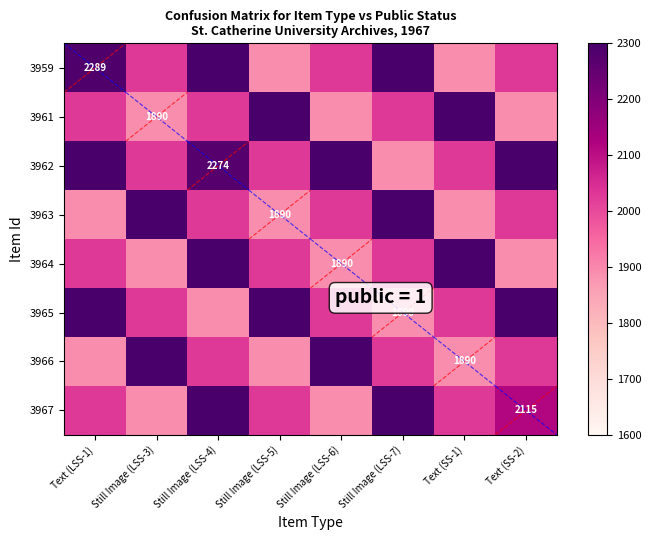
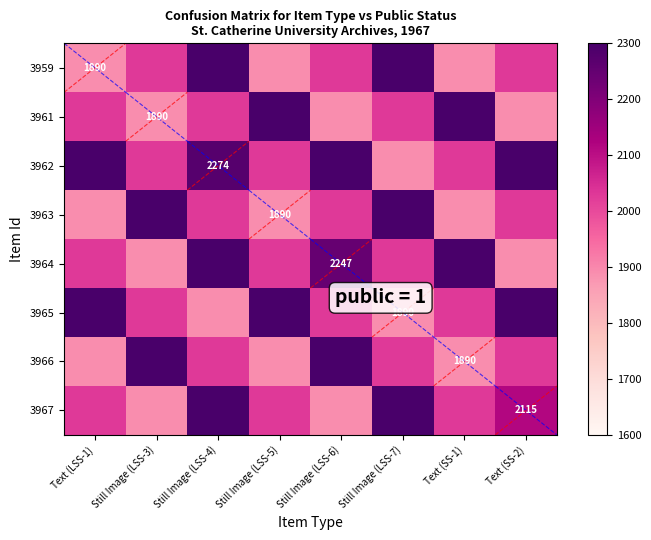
  {
    "3959": {
-     "Text (LSS-1)": 2289
+     "Text (LSS-1)": 1890
    },
    "3961": {
      "Still Image (LSS-3)": 1890
    },
    "3962": {
      "Still Image (LSS-4)": 2274
    },
    "3963": {
      "Still Image (LSS-5)": 1890
    },
    "3964": {
-     "Still Image (LSS-6)": 1890
+     "Still Image (LSS-6)": 2247
    },
    "3966": {
      "Text (SS-1)": 1890
    },
    "3967": {
      "Text (SS-2)": 2115
    }
  }
